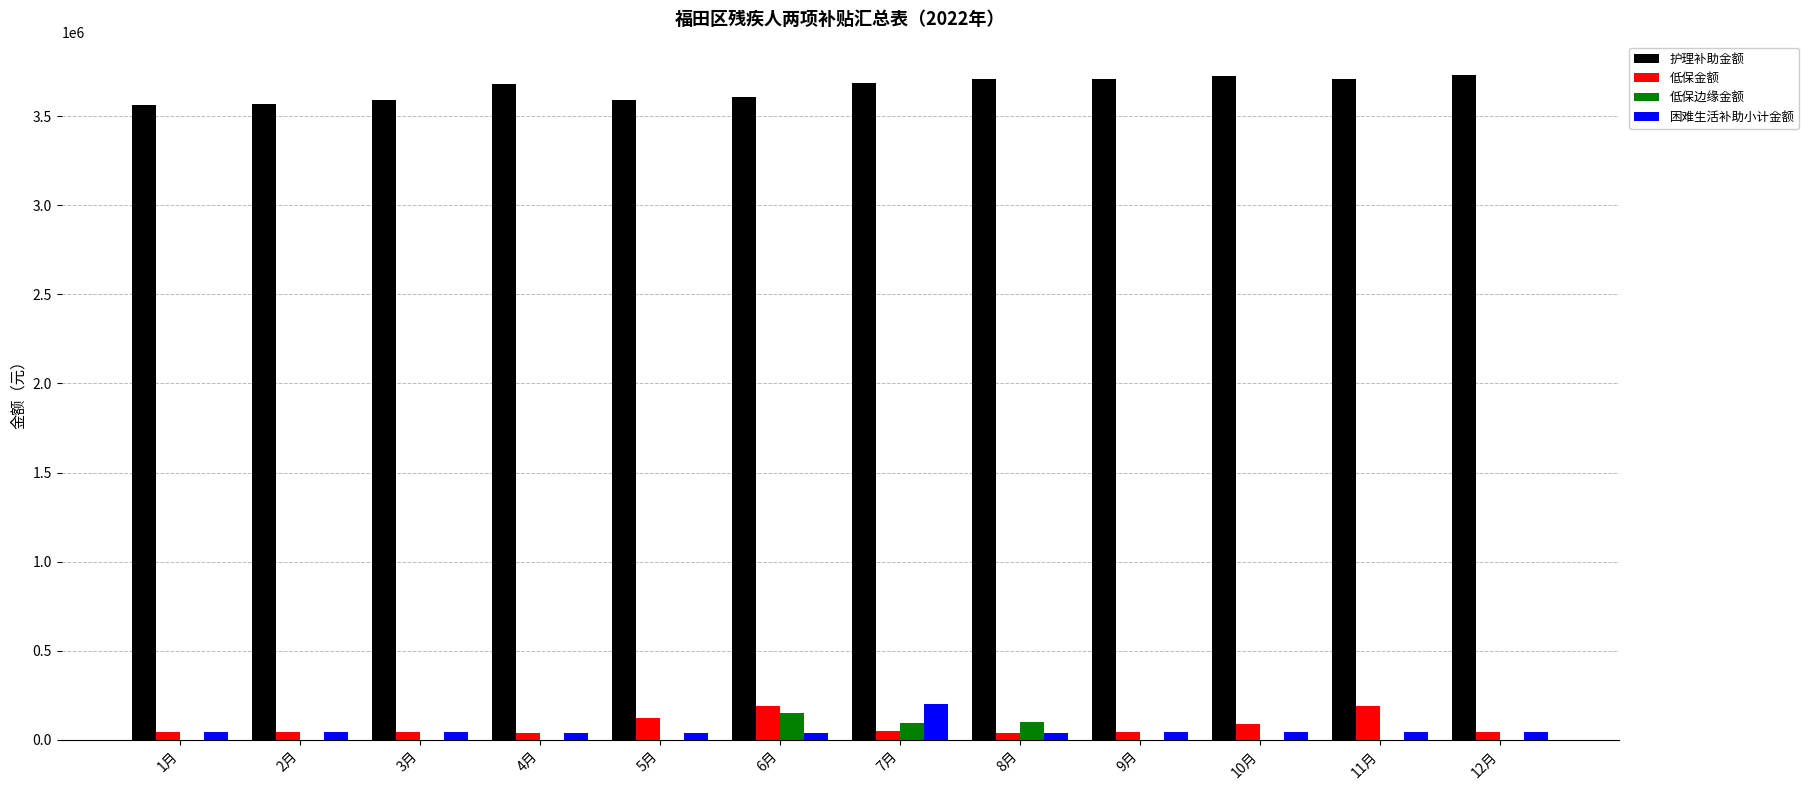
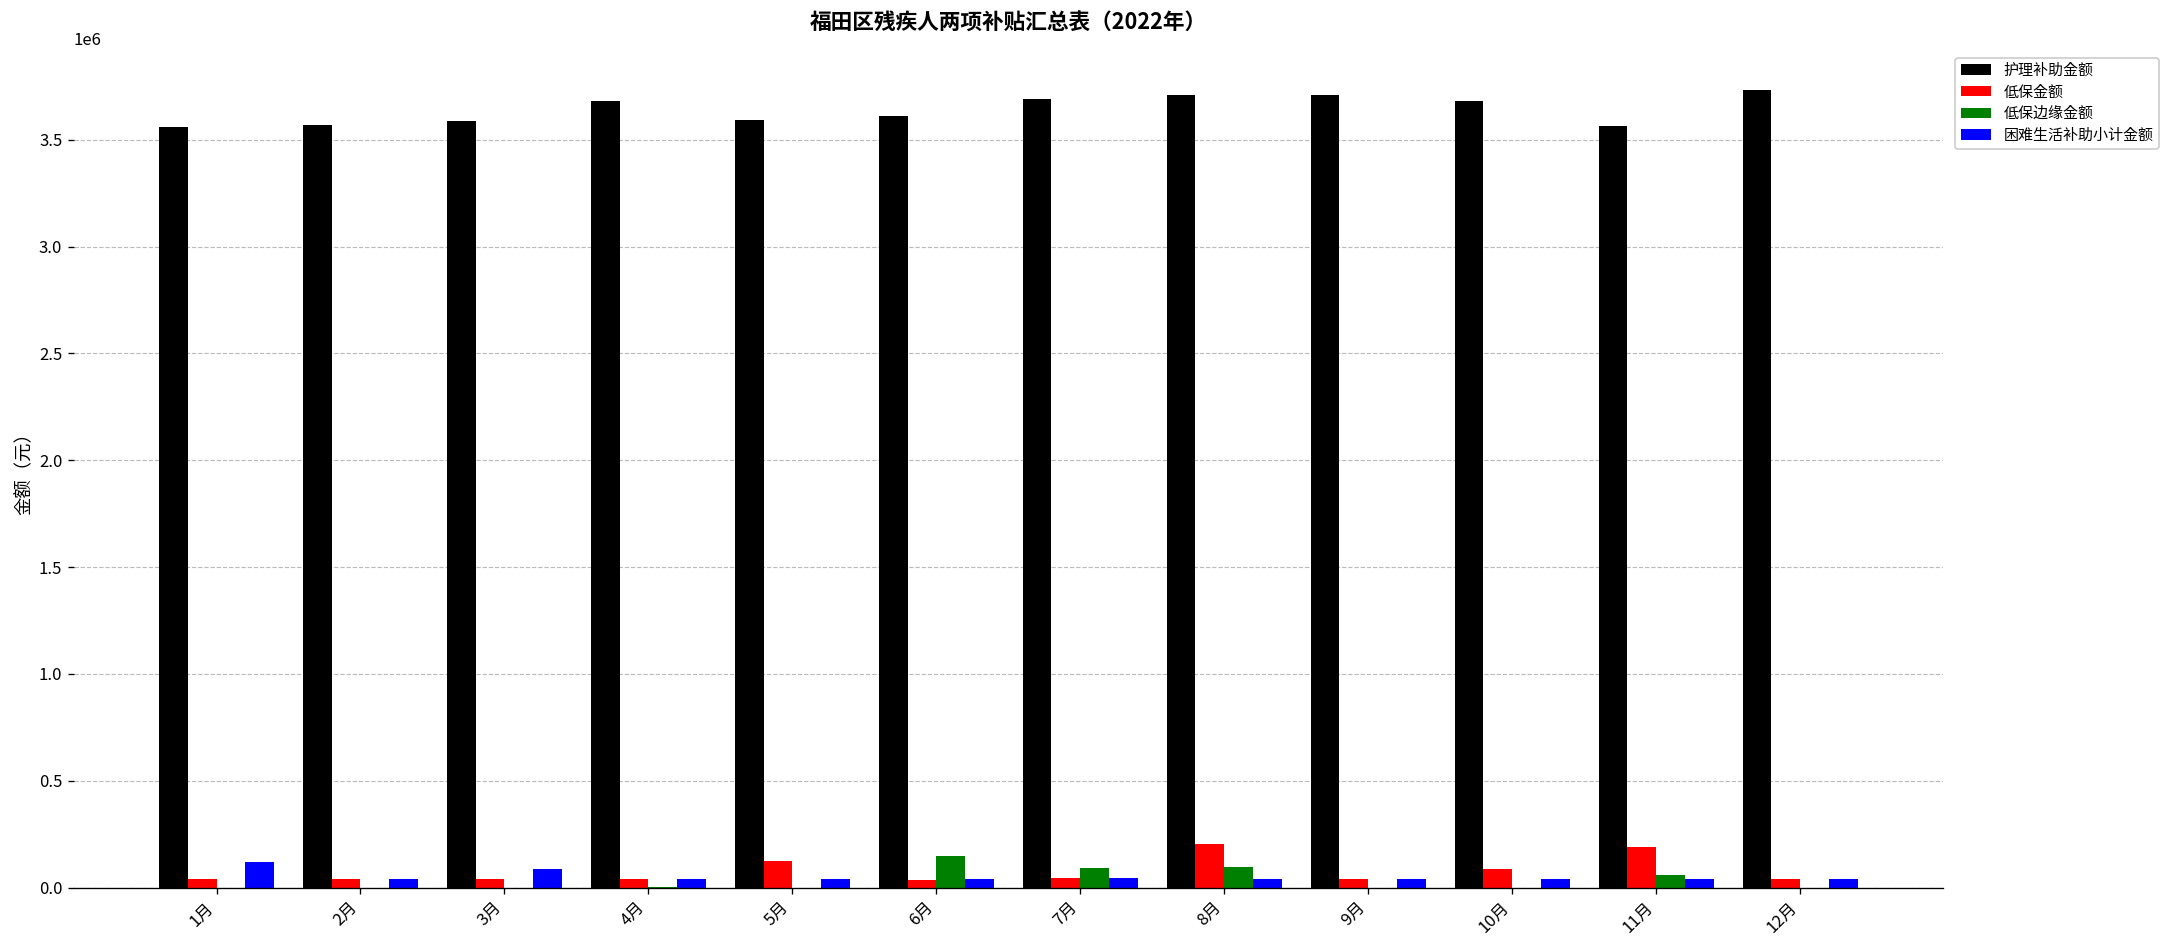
  {
    "护理补助金额": {
      "1月": 3560000,
      "2月": 3570000,
      "3月": 3590000,
      "4月": 3680000,
      "5月": 3590000,
      "6月": 3610000,
      "7月": 3690000,
      "8月": 3710000,
      "9月": 3710000,
-     "10月": 3730000,
-     "11月": 3710000,
+     "10月": 3680000,
+     "11月": 3560000,
      "12月": 3730000
    },
    "低保金额": {
      "1月": 40000,
      "2月": 40000,
      "3月": 40000,
      "4月": 40000,
      "5月": 120000,
-     "6月": 190000,
+     "6月": 40000,
      "7月": 50000,
-     "8月": 40000,
+     "8月": 200000,
      "9月": 40000,
      "10月": 90000,
      "11月": 190000,
      "12月": 40000
    },
    "低保边缘金额": {
      "1月": 0,
      "2月": 0,
      "3月": 0,
      "6月": 150000,
      "7月": 90000,
      "8月": 100000,
      "9月": 0,
      "10月": 0,
-     "11月": 0,
+     "11月": 60000,
      "12月": 0
    },
    "困难生活补助小计金额": {
-     "1月": 40000,
+     "1月": 120000,
      "2月": 40000,
-     "3月": 40000,
+     "3月": 90000,
      "4月": 40000,
      "5月": 40000,
      "6月": 40000,
-     "7月": 200000,
+     "7月": 50000,
      "8月": 40000,
      "9月": 40000,
      "10月": 40000,
      "11月": 40000,
      "12月": 40000
    }
  }
